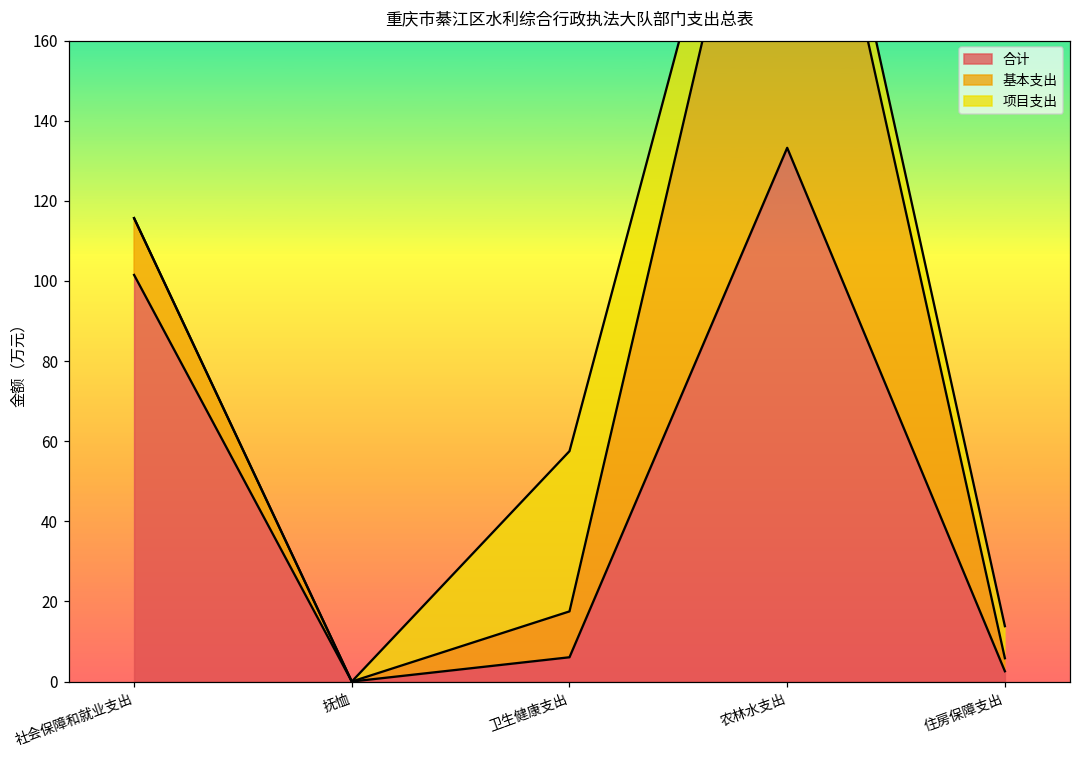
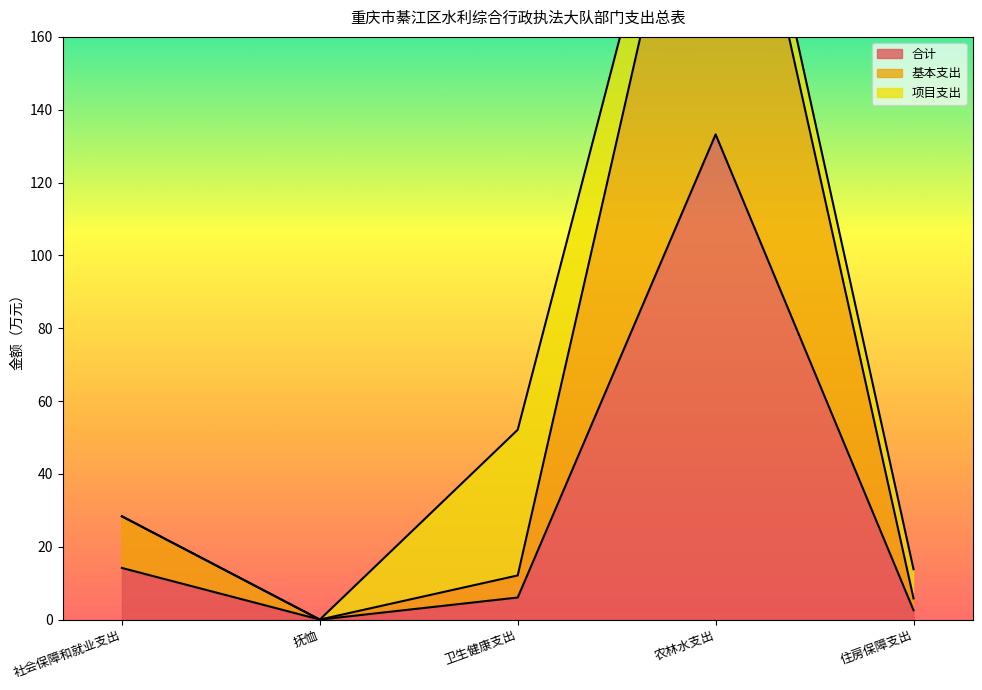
  {
    "合计": {
-     "社会保障和就业支出": 102,
+     "社会保障和就业支出": 14,
      "卫生健康支出": 6,
      "农林水支出": 133,
      "住房保障支出": 3
    },
    "基本支出": {
-     "卫生健康支出": 11,
+     "卫生健康支出": 6,
      "住房保障支出": 3
    },
    "项目支出": {
      "卫生健康支出": 40,
      "住房保障支出": 8
    }
  }
